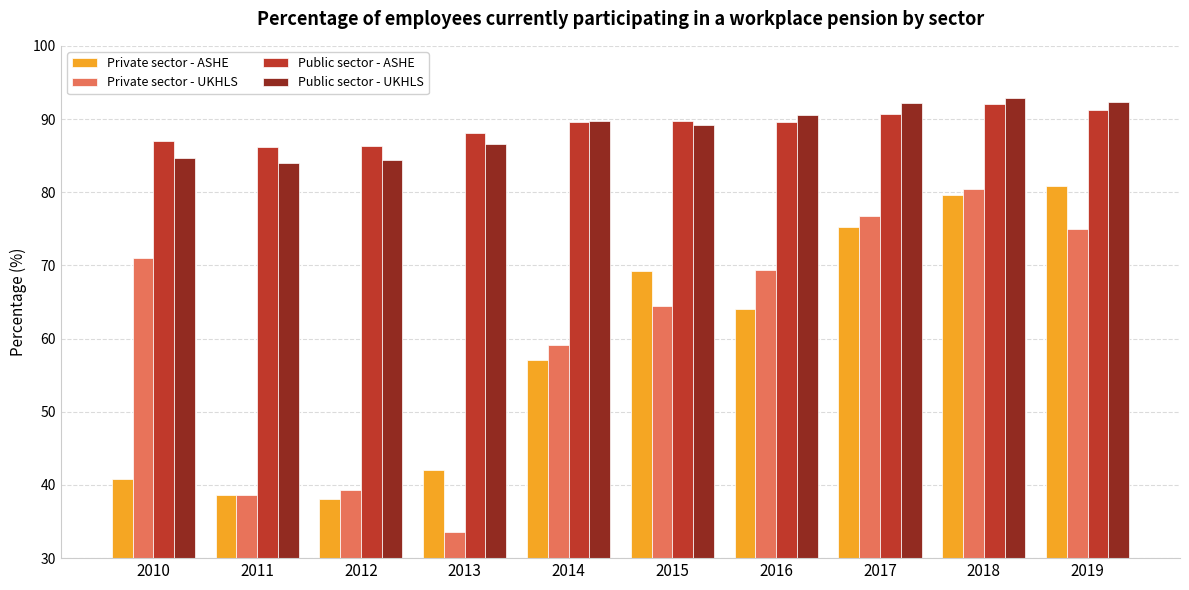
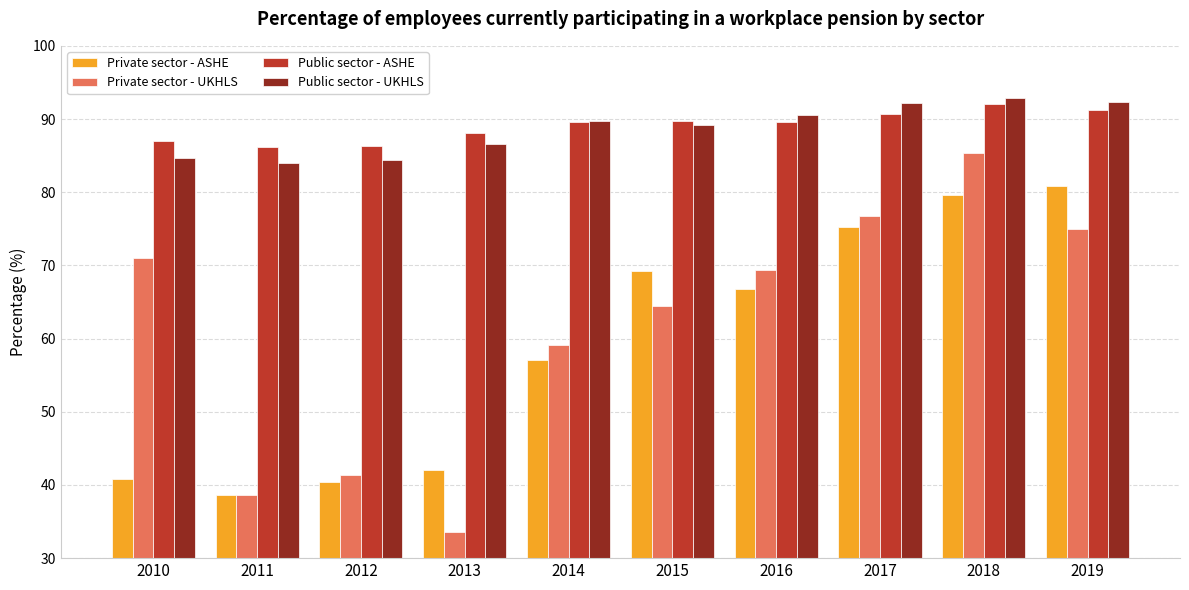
  {
    "Private sector - ASHE": {
      "2010": 41,
      "2011": 39,
-     "2012": 38,
+     "2012": 40,
      "2013": 42,
      "2014": 57,
      "2015": 69,
-     "2016": 64,
+     "2016": 67,
      "2017": 75,
      "2018": 80,
      "2019": 81
    },
    "Private sector - UKHLS": {
      "2010": 71,
      "2011": 39,
-     "2012": 39,
+     "2012": 41,
      "2013": 34,
      "2014": 59,
      "2015": 64,
      "2016": 69,
      "2017": 77,
-     "2018": 80,
+     "2018": 85,
      "2019": 75
    }
  }
